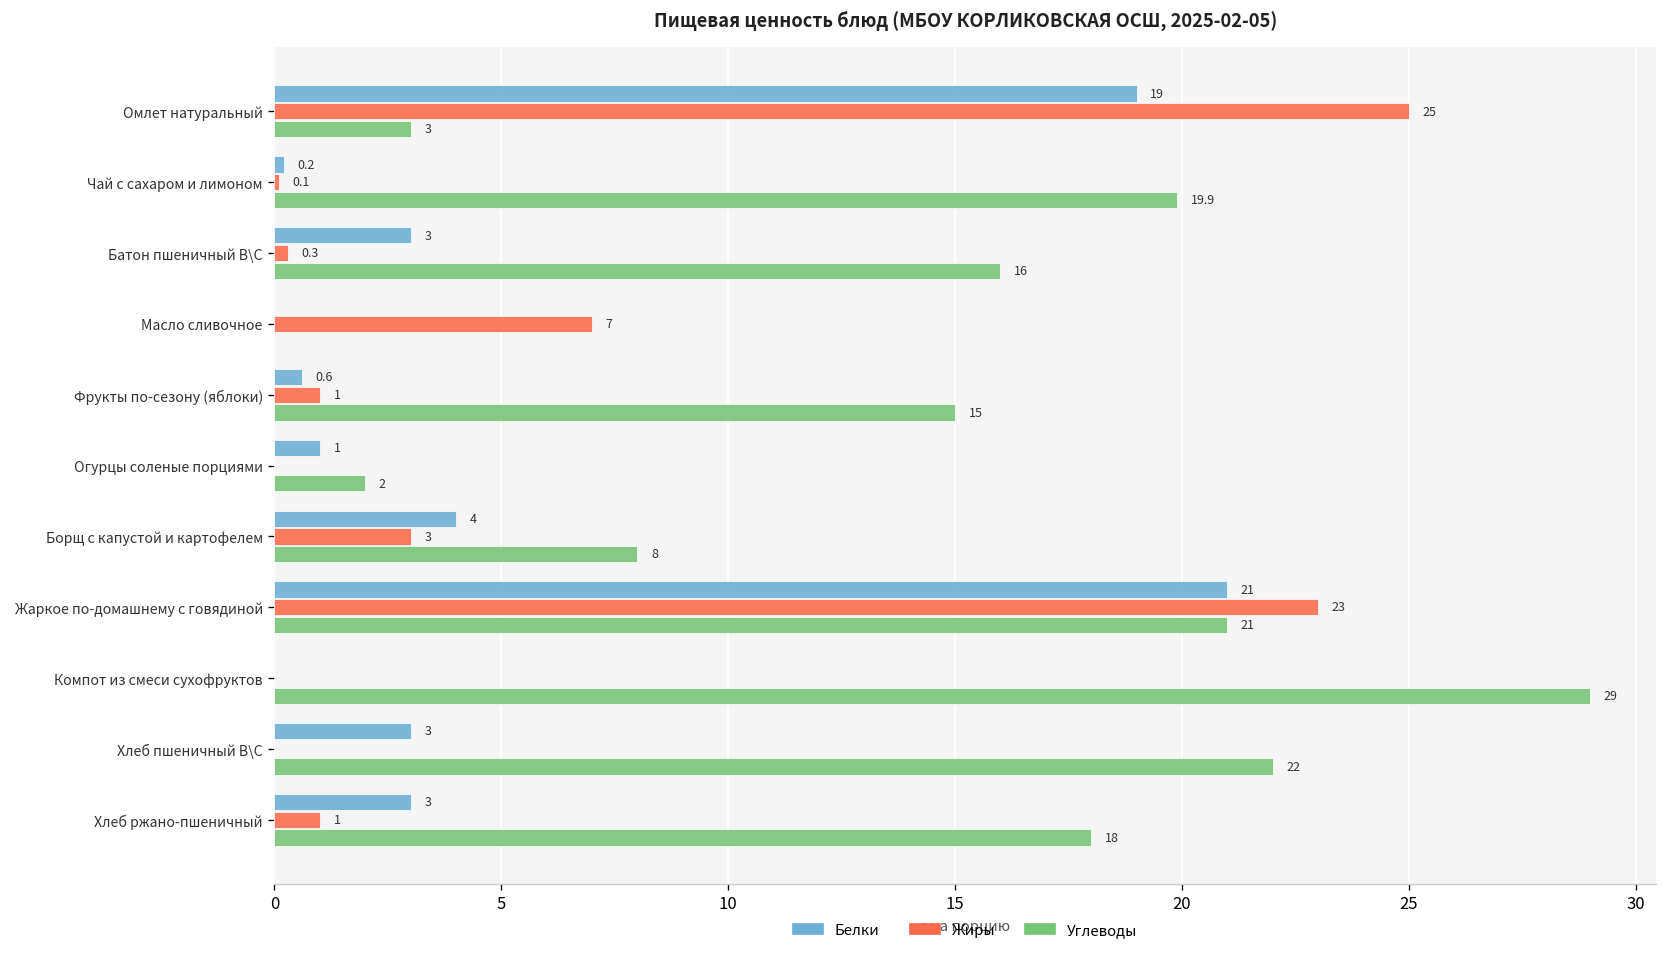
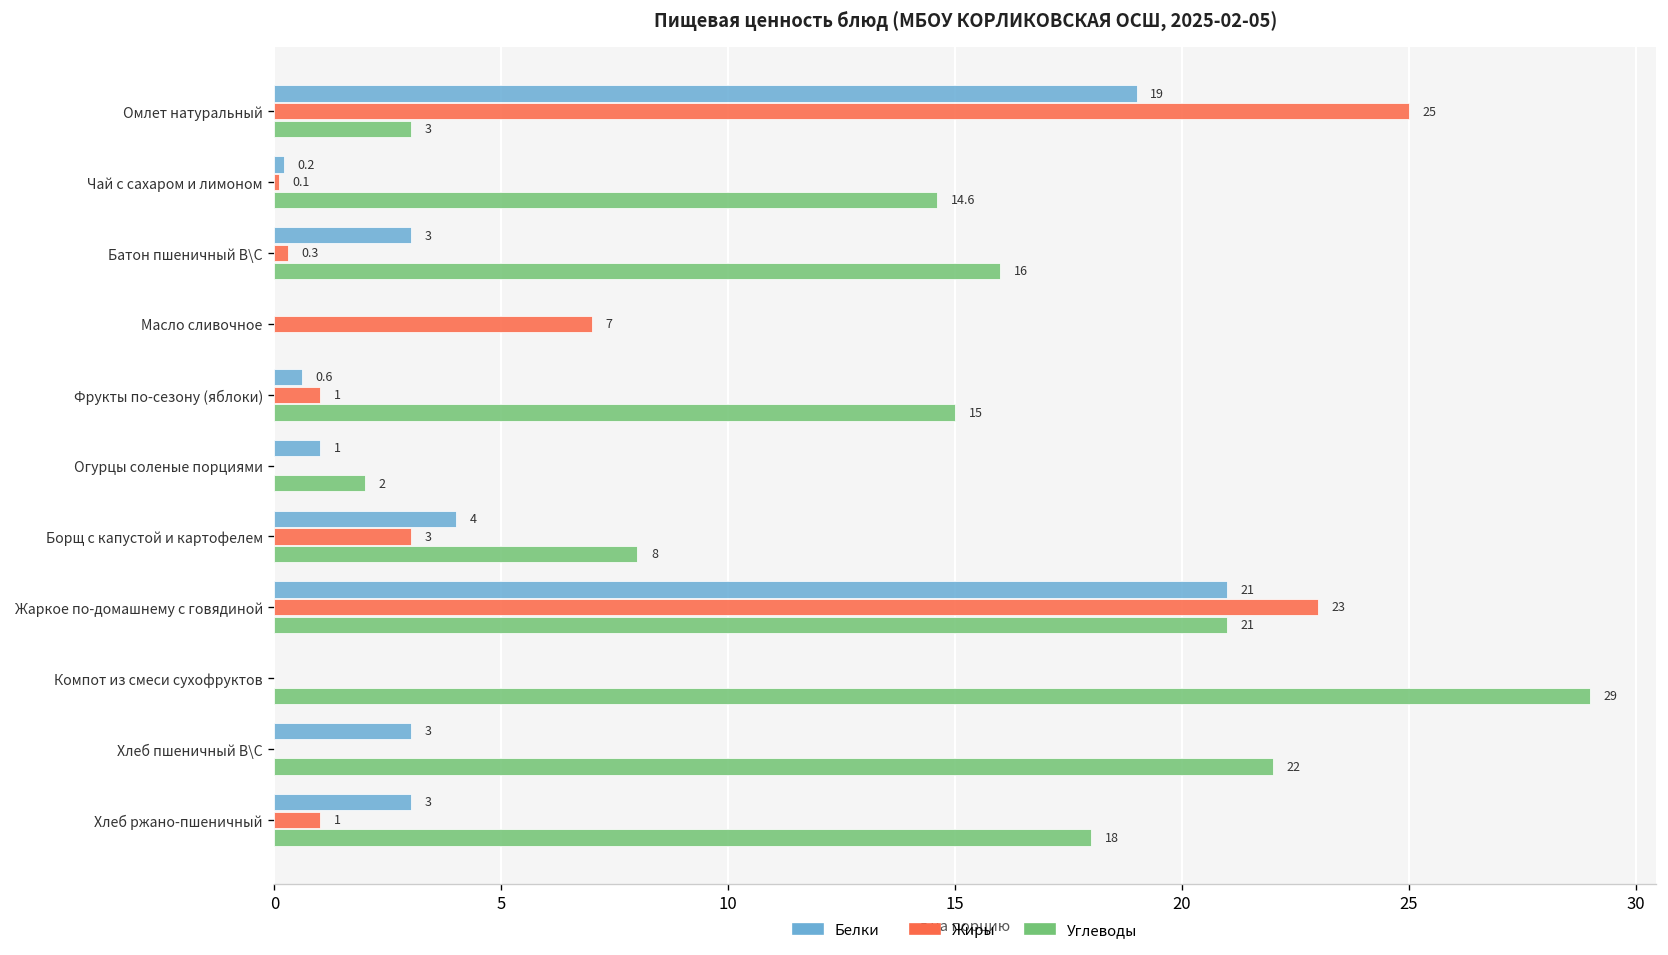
  {
    "Белки": {
      "Омлет натуральный": 19,
      "Чай с сахаром и лимоном": 0.2,
      "Батон пшеничный В\\С": 3,
      "Фрукты по-сезону (яблоки)": 0.6,
      "Огурцы соленые порциями": 1,
      "Борщ с капустой и картофелем": 4,
      "Жаркое по-домашнему с говядиной": 21,
      "Хлеб пшеничный В\\С": 3,
      "Хлеб ржано-пшеничный": 3
    },
    "Жиры": {
      "Омлет натуральный": 25,
      "Чай с сахаром и лимоном": 0.1,
      "Батон пшеничный В\\С": 0.3,
      "Масло сливочное": 7,
      "Фрукты по-сезону (яблоки)": 1,
      "Борщ с капустой и картофелем": 3,
      "Жаркое по-домашнему с говядиной": 23,
      "Хлеб ржано-пшеничный": 1
    },
    "Углеводы": {
      "Омлет натуральный": 3,
-     "Чай с сахаром и лимоном": 19.9,
+     "Чай с сахаром и лимоном": 14.6,
      "Батон пшеничный В\\С": 16,
      "Фрукты по-сезону (яблоки)": 15,
      "Огурцы соленые порциями": 2,
      "Борщ с капустой и картофелем": 8,
      "Жаркое по-домашнему с говядиной": 21,
      "Компот из смеси сухофруктов": 29,
      "Хлеб пшеничный В\\С": 22,
      "Хлеб ржано-пшеничный": 18
    }
  }
